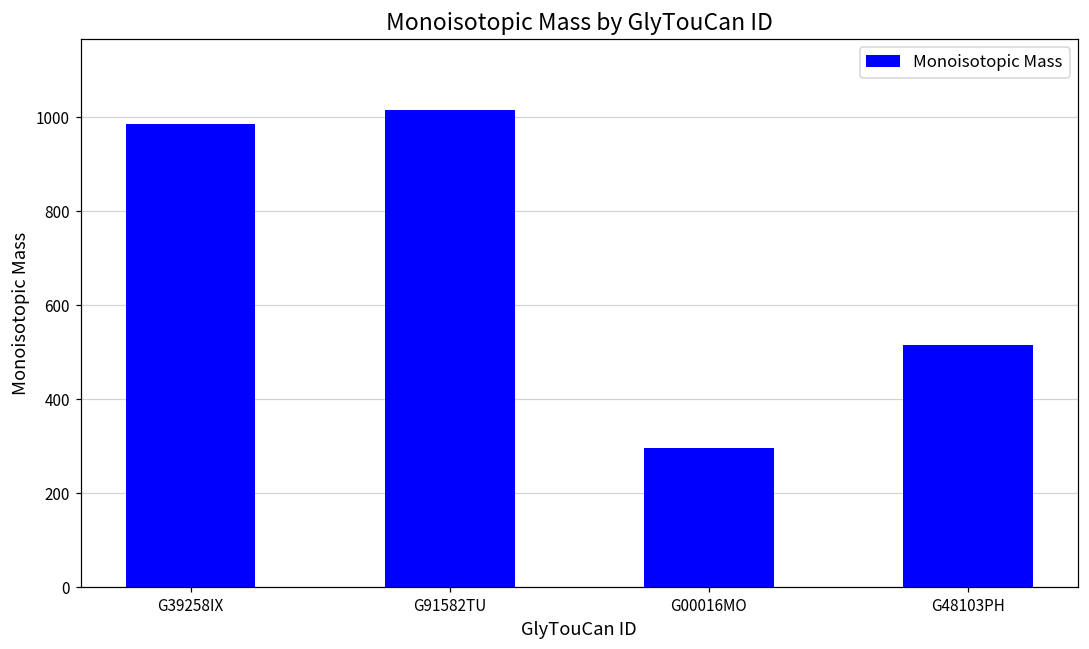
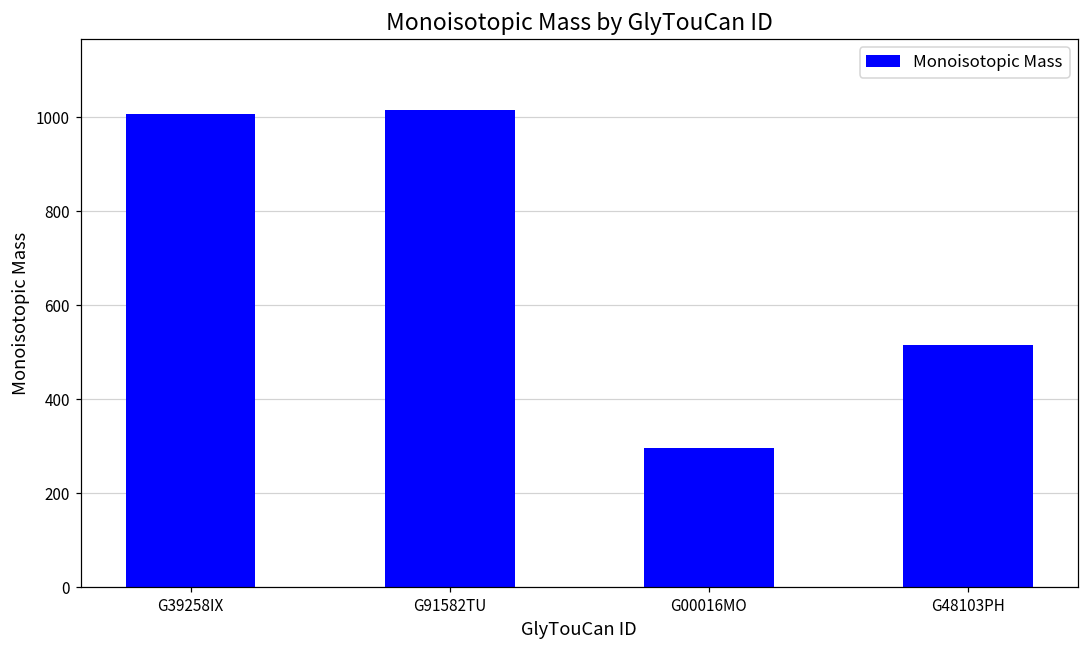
  {
-   "G39258IX": 990,
+   "G39258IX": 1010,
    "G91582TU": 1010,
    "G00016MO": 300,
    "G48103PH": 520
  }
